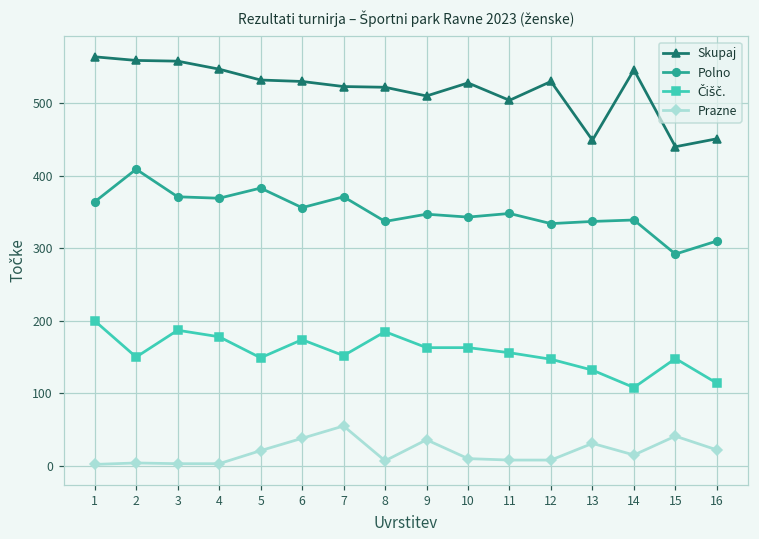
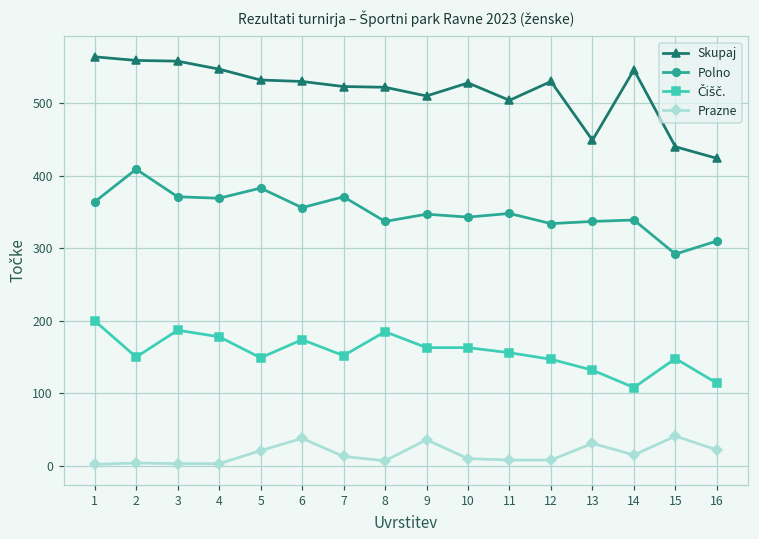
  {
    "Skupaj": {
      "1": 560,
      "2": 560,
      "3": 560,
      "4": 550,
      "5": 530,
      "6": 530,
      "7": 520,
      "8": 520,
      "9": 510,
      "10": 530,
      "11": 500,
      "12": 530,
      "13": 450,
      "14": 550,
      "15": 440,
-     "16": 450
+     "16": 420
    },
    "Prazne": {
      "1": 0,
      "2": 0,
      "3": 0,
      "4": 0,
      "5": 20,
      "6": 40,
-     "7": 60,
+     "7": 10,
      "8": 10,
      "9": 40,
      "10": 10,
      "11": 10,
      "12": 10,
      "13": 30,
      "14": 20,
      "15": 40,
      "16": 20
    }
  }
